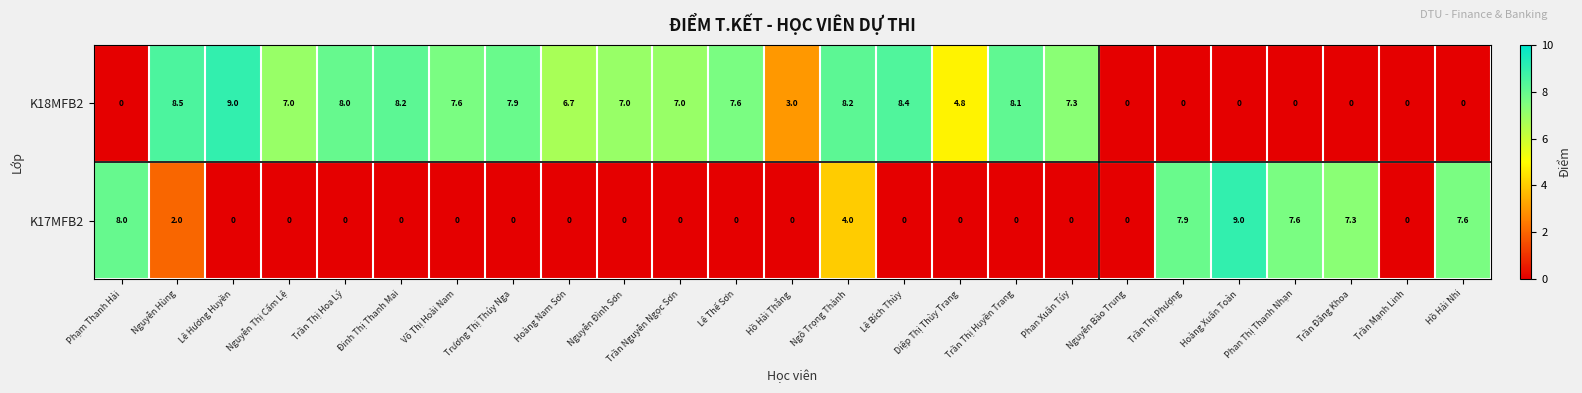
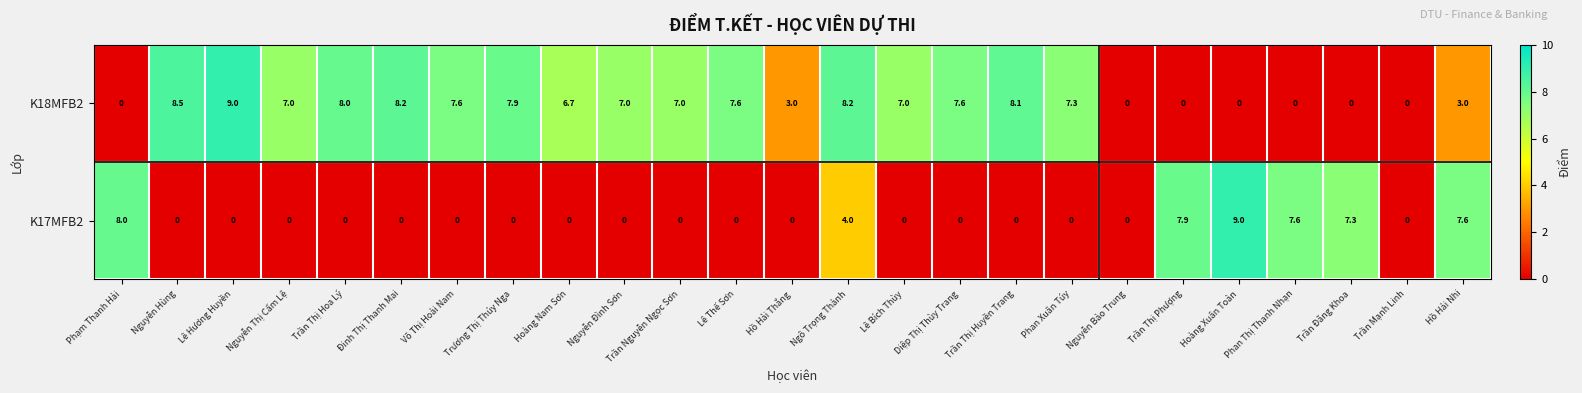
  {
    "K18MFB2": {
      "Phạm Thanh Hải": 0,
      "Nguyễn Hùng": 8.5,
      "Lê Hương Huyền": 9.0,
      "Nguyễn Thị Cẩm Lệ": 7.0,
      "Trần Thị Hoa Lý": 8.0,
      "Đinh Thị Thanh Mai": 8.2,
      "Võ Thị Hoài Nam": 7.6,
      "Trương Thị Thúy Nga": 7.9,
      "Hoàng Nam Sơn": 6.7,
      "Nguyễn Đình Sơn": 7.0,
      "Trần Nguyễn Ngọc Sơn": 7.0,
      "Lê Thế Sơn": 7.6,
      "Hồ Hải Thắng": 3.0,
      "Ngô Trọng Thành": 8.2,
-     "Lê Bích Thùy": 8.4,
-     "Diệp Thị Thùy Trang": 4.8,
+     "Lê Bích Thùy": 7.0,
+     "Diệp Thị Thùy Trang": 7.6,
      "Trần Thị Huyền Trang": 8.1,
      "Phan Xuân Túy": 7.3,
      "Nguyễn Bảo Trung": 0,
      "Trần Thị Phượng": 0,
      "Hoàng Xuân Toản": 0,
      "Phan Thị Thanh Nhạn": 0,
      "Trần Đăng Khoa": 0,
      "Trần Mạnh Linh": 0,
-     "Hồ Hải Nhi": 0
+     "Hồ Hải Nhi": 3.0
    },
    "K17MFB2": {
      "Phạm Thanh Hải": 8.0,
-     "Nguyễn Hùng": 2.0,
+     "Nguyễn Hùng": 0,
      "Lê Hương Huyền": 0,
      "Nguyễn Thị Cẩm Lệ": 0,
      "Trần Thị Hoa Lý": 0,
      "Đinh Thị Thanh Mai": 0,
      "Võ Thị Hoài Nam": 0,
      "Trương Thị Thúy Nga": 0,
      "Hoàng Nam Sơn": 0,
      "Nguyễn Đình Sơn": 0,
      "Trần Nguyễn Ngọc Sơn": 0,
      "Lê Thế Sơn": 0,
      "Hồ Hải Thắng": 0,
      "Ngô Trọng Thành": 4.0,
      "Lê Bích Thùy": 0,
      "Diệp Thị Thùy Trang": 0,
      "Trần Thị Huyền Trang": 0,
      "Phan Xuân Túy": 0,
      "Nguyễn Bảo Trung": 0,
      "Trần Thị Phượng": 7.9,
      "Hoàng Xuân Toản": 9.0,
      "Phan Thị Thanh Nhạn": 7.6,
      "Trần Đăng Khoa": 7.3,
      "Trần Mạnh Linh": 0,
      "Hồ Hải Nhi": 7.6
    }
  }
